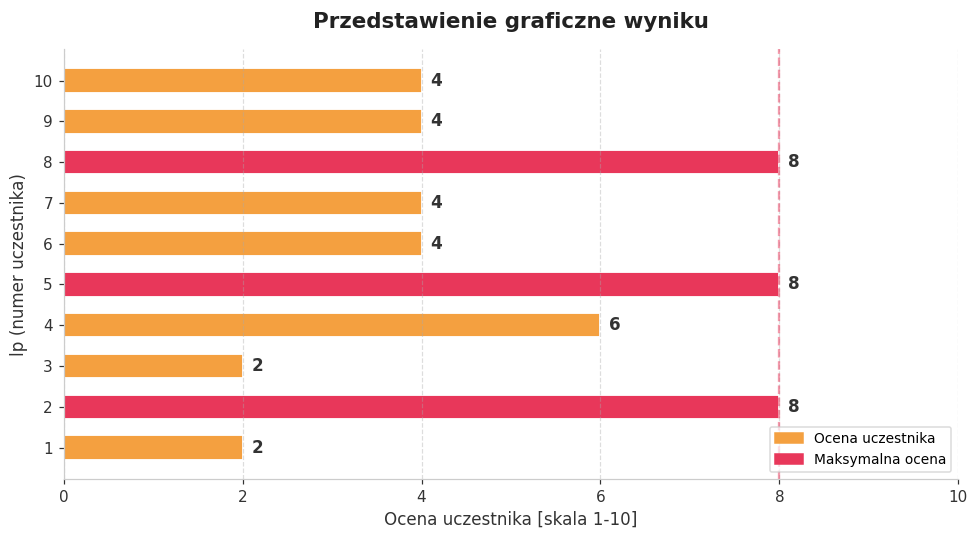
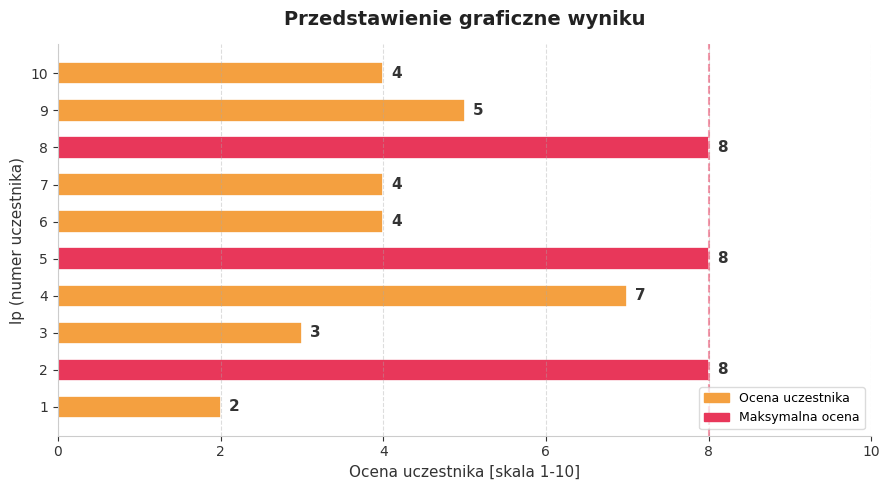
  {
    "10": 4,
-   "9": 4,
+   "9": 5,
    "8": 8,
    "7": 4,
    "6": 4,
    "5": 8,
-   "4": 6,
-   "3": 2,
+   "4": 7,
+   "3": 3,
    "2": 8,
    "1": 2
  }
